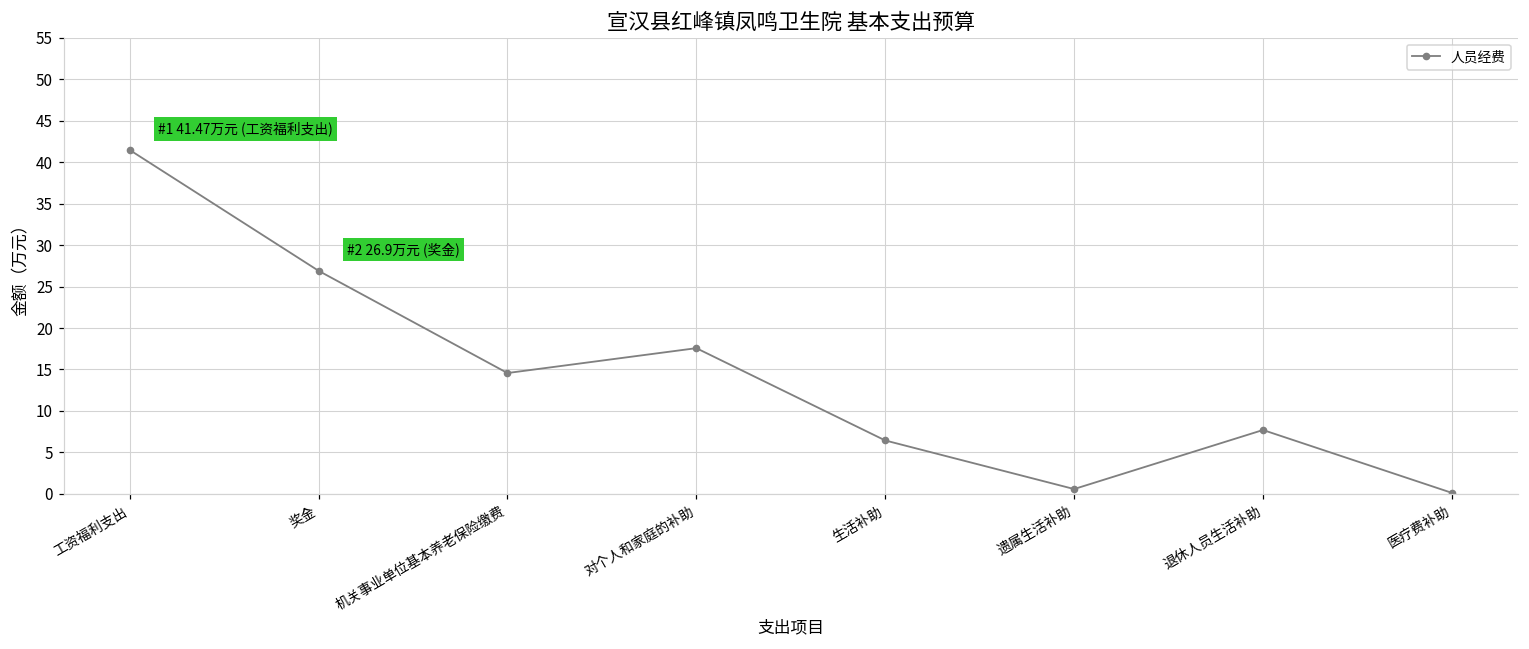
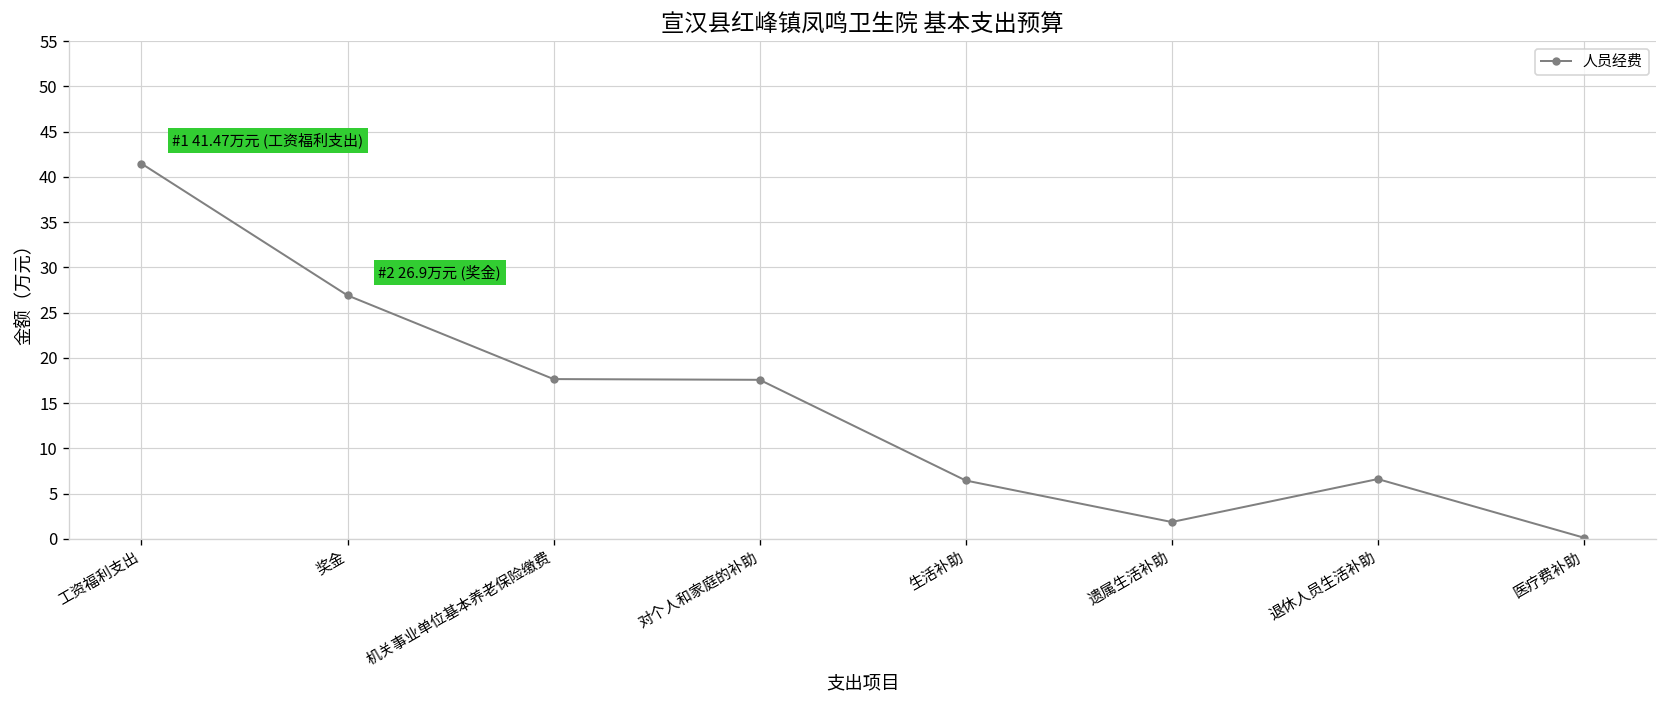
  {
    "工资福利支出": 41,
    "奖金": 27,
-   "机关事业单位基本养老保险缴费": 15,
+   "机关事业单位基本养老保险缴费": 18,
    "对个人和家庭的补助": 18,
    "生活补助": 6,
-   "遗属生活补助": 1,
-   "退休人员生活补助": 8,
+   "遗属生活补助": 2,
+   "退休人员生活补助": 7,
    "医疗费补助": 0
  }
